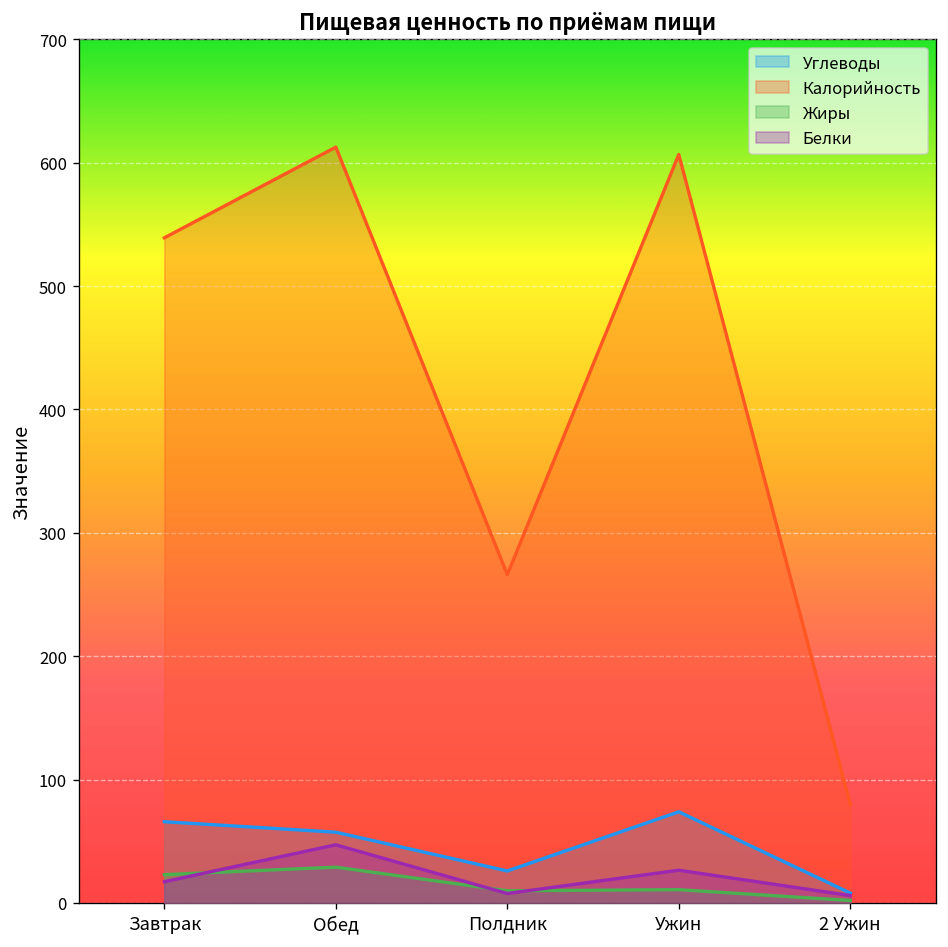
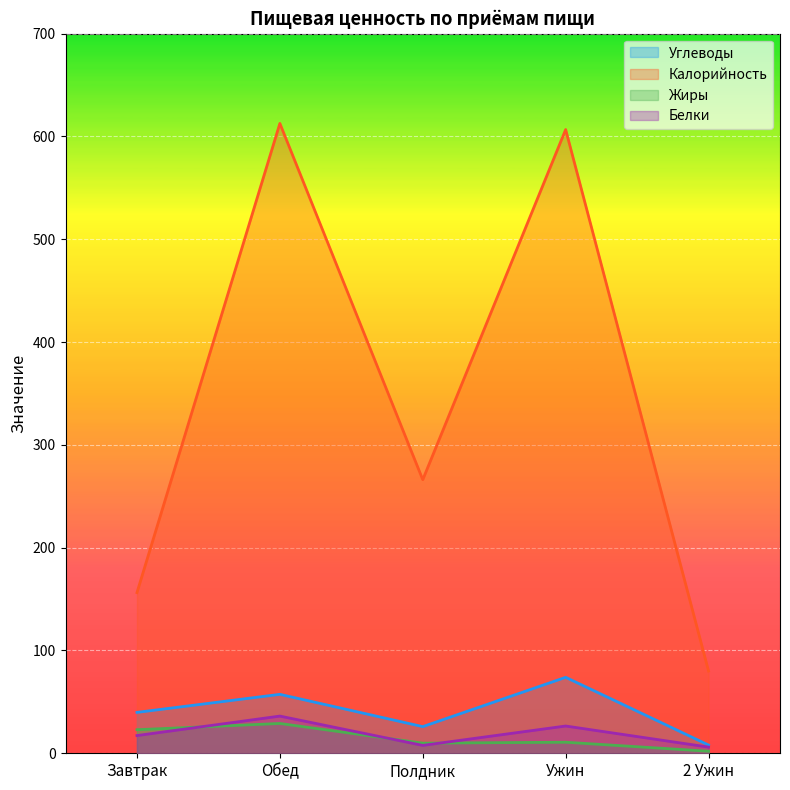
  {
    "Углеводы": {
-     "Завтрак": 66,
+     "Завтрак": 40,
      "Обед": 57,
      "Полдник": 26,
      "Ужин": 74
    },
    "Калорийность": {
-     "Завтрак": 539,
+     "Завтрак": 156,
      "Обед": 613,
      "Полдник": 266,
      "Ужин": 607,
      "2 Ужин": 80
    },
    "Жиры": {
      "Завтрак": 23,
      "Обед": 29,
      "Ужин": 11,
      "2 Ужин": 2
    },
    "Белки": {
      "Завтрак": 17,
-     "Обед": 47,
+     "Обед": 36,
      "Ужин": 27
    }
  }
